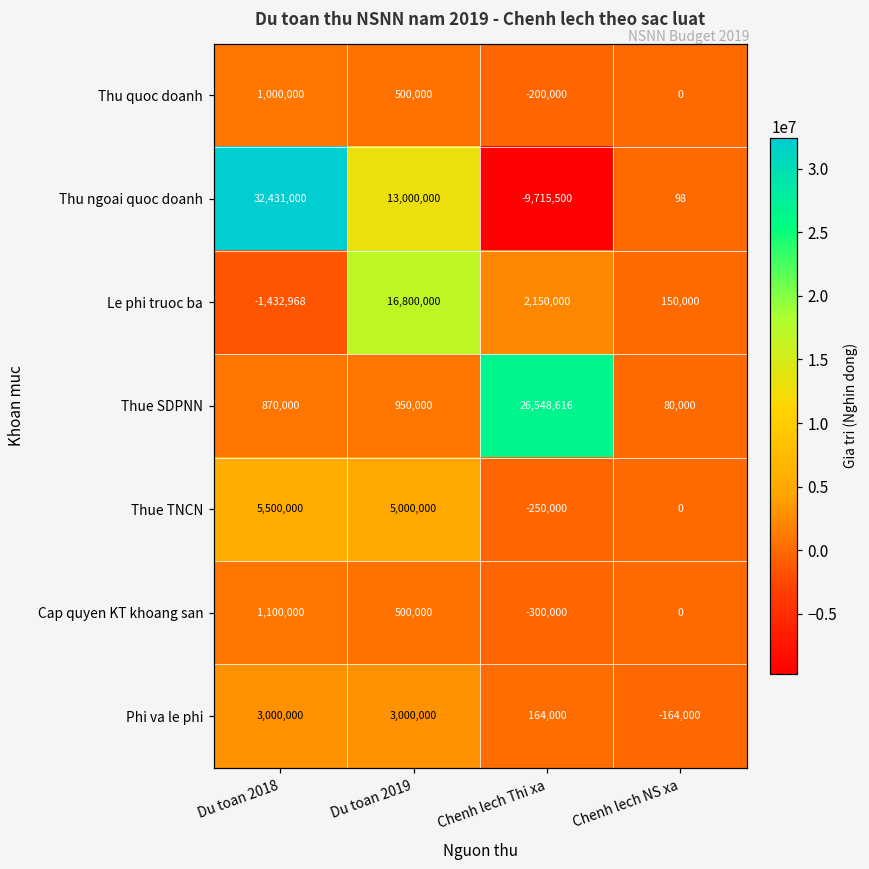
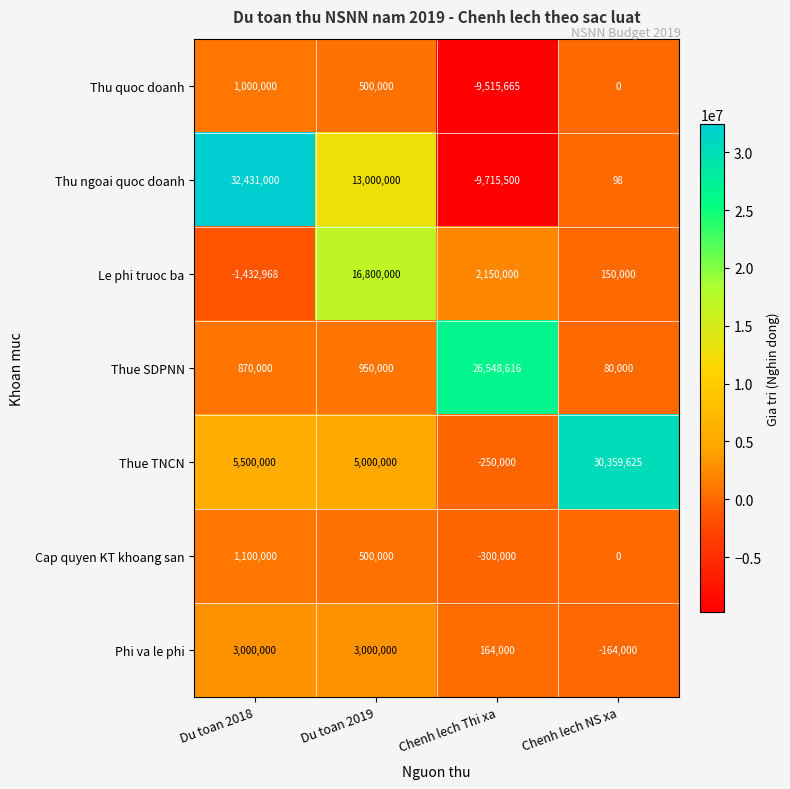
  {
    "Thu quoc doanh": {
      "Du toan 2018": "1,000,000",
      "Du toan 2019": "500,000",
-     "Chenh lech Thi xa": "-200,000",
+     "Chenh lech Thi xa": "-9,515,665",
      "Chenh lech NS xa": "0"
    },
    "Thu ngoai quoc doanh": {
      "Du toan 2018": "32,431,000",
      "Du toan 2019": "13,000,000",
      "Chenh lech Thi xa": "-9,715,500",
      "Chenh lech NS xa": "98"
    },
    "Le phi truoc ba": {
      "Du toan 2018": "-1,432,968",
      "Du toan 2019": "16,800,000",
      "Chenh lech Thi xa": "2,150,000",
      "Chenh lech NS xa": "150,000"
    },
    "Thue SDPNN": {
      "Du toan 2018": "870,000",
      "Du toan 2019": "950,000",
      "Chenh lech Thi xa": "26,548,616",
      "Chenh lech NS xa": "80,000"
    },
    "Thue TNCN": {
      "Du toan 2018": "5,500,000",
      "Du toan 2019": "5,000,000",
      "Chenh lech Thi xa": "-250,000",
-     "Chenh lech NS xa": "0"
+     "Chenh lech NS xa": "30,359,625"
    },
    "Cap quyen KT khoang san": {
      "Du toan 2018": "1,100,000",
      "Du toan 2019": "500,000",
      "Chenh lech Thi xa": "-300,000",
      "Chenh lech NS xa": "0"
    },
    "Phi va le phi": {
      "Du toan 2018": "3,000,000",
      "Du toan 2019": "3,000,000",
      "Chenh lech Thi xa": "164,000",
      "Chenh lech NS xa": "-164,000"
    }
  }
